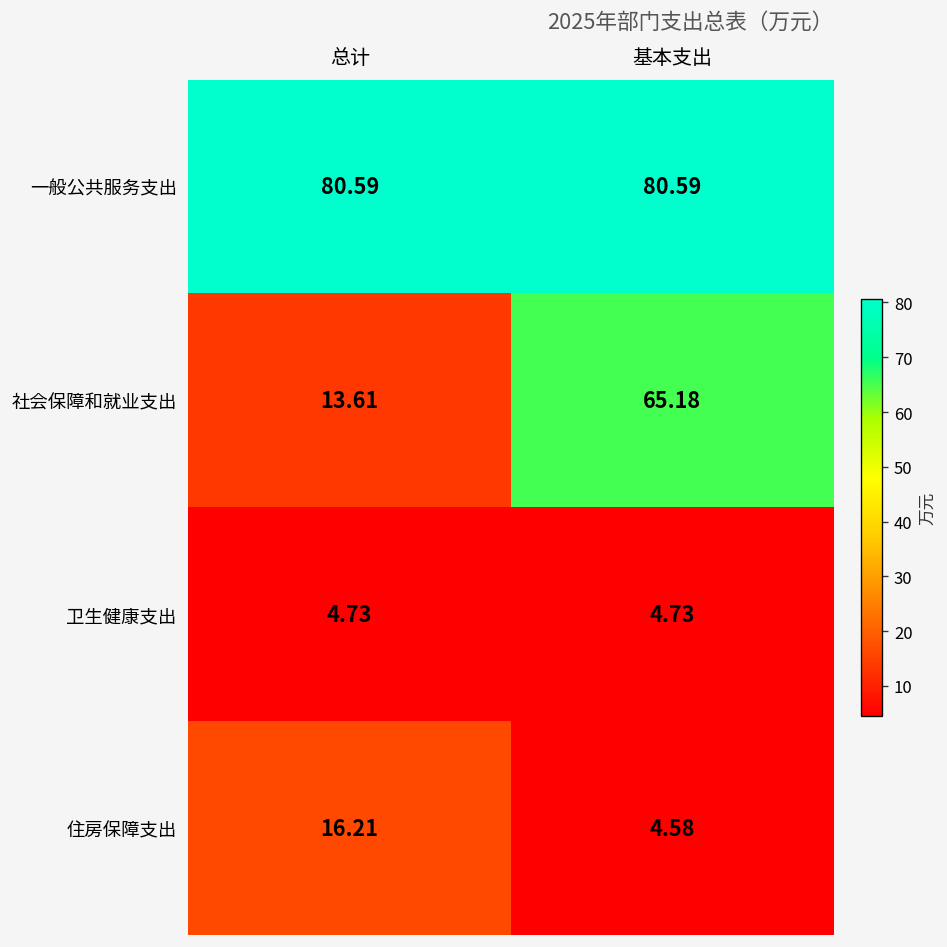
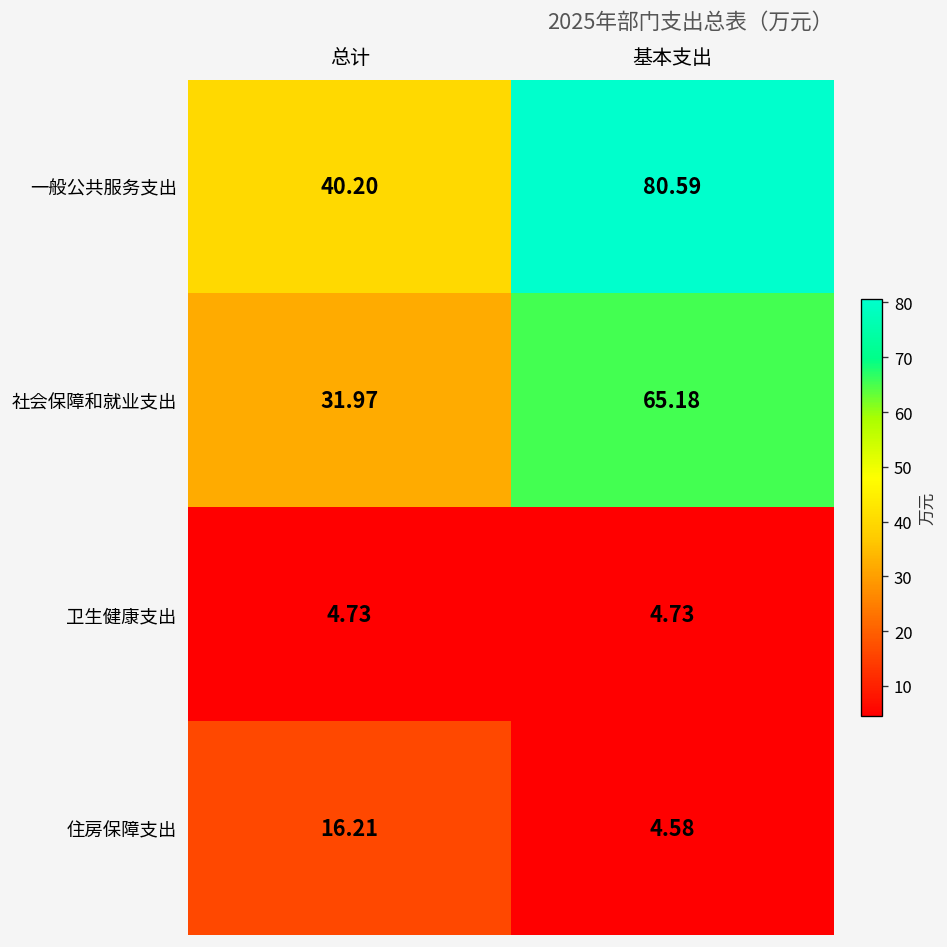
  {
    "一般公共服务支出": {
-     "总计": 80.59,
+     "总计": 40.20,
      "基本支出": 80.59
    },
    "社会保障和就业支出": {
-     "总计": 13.61,
+     "总计": 31.97,
      "基本支出": 65.18
    },
    "卫生健康支出": {
      "总计": 4.73,
      "基本支出": 4.73
    },
    "住房保障支出": {
      "总计": 16.21,
      "基本支出": 4.58
    }
  }
